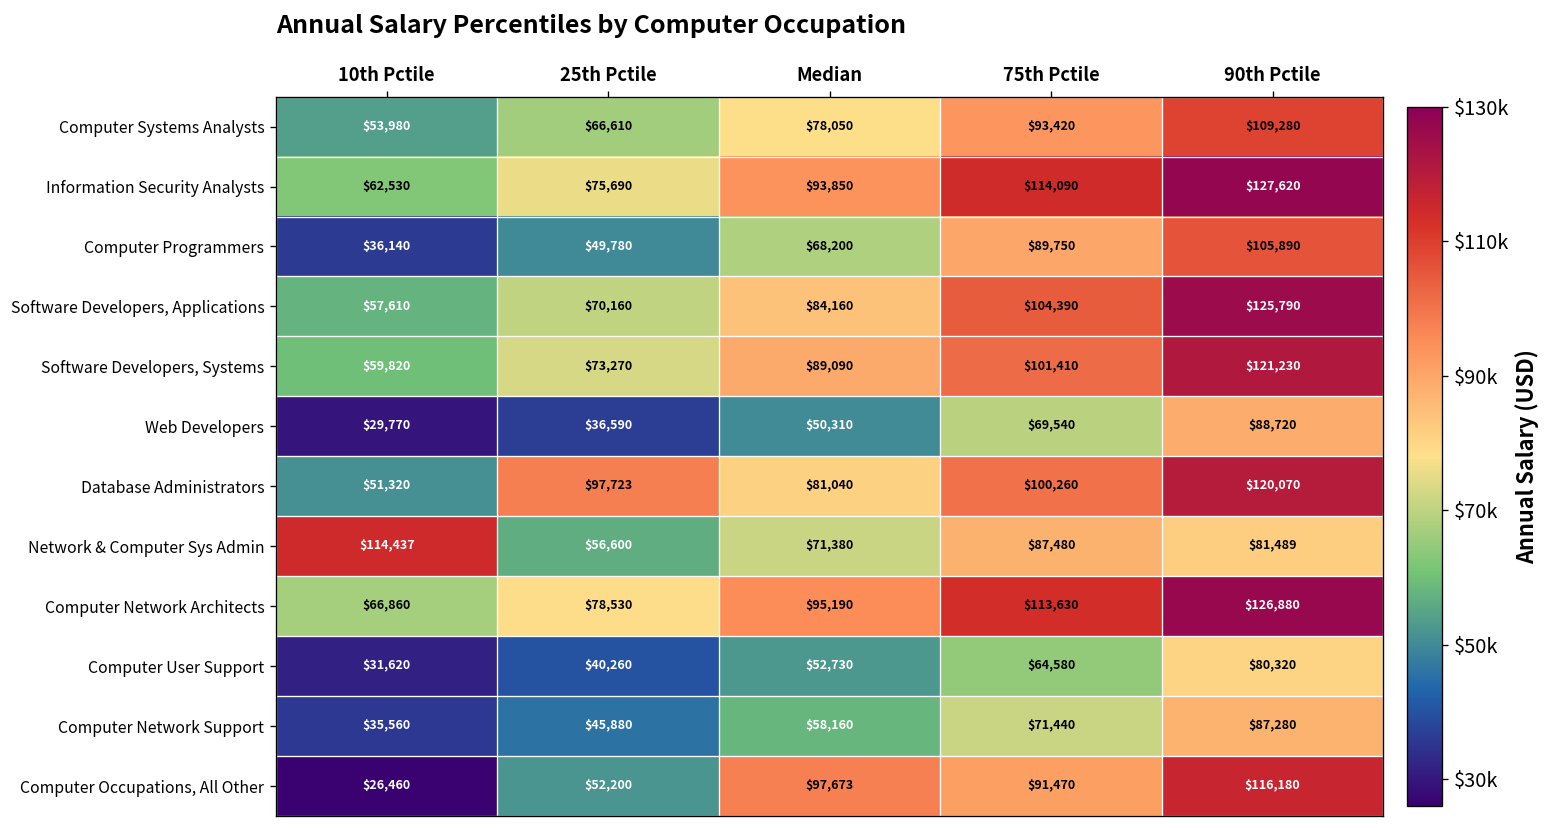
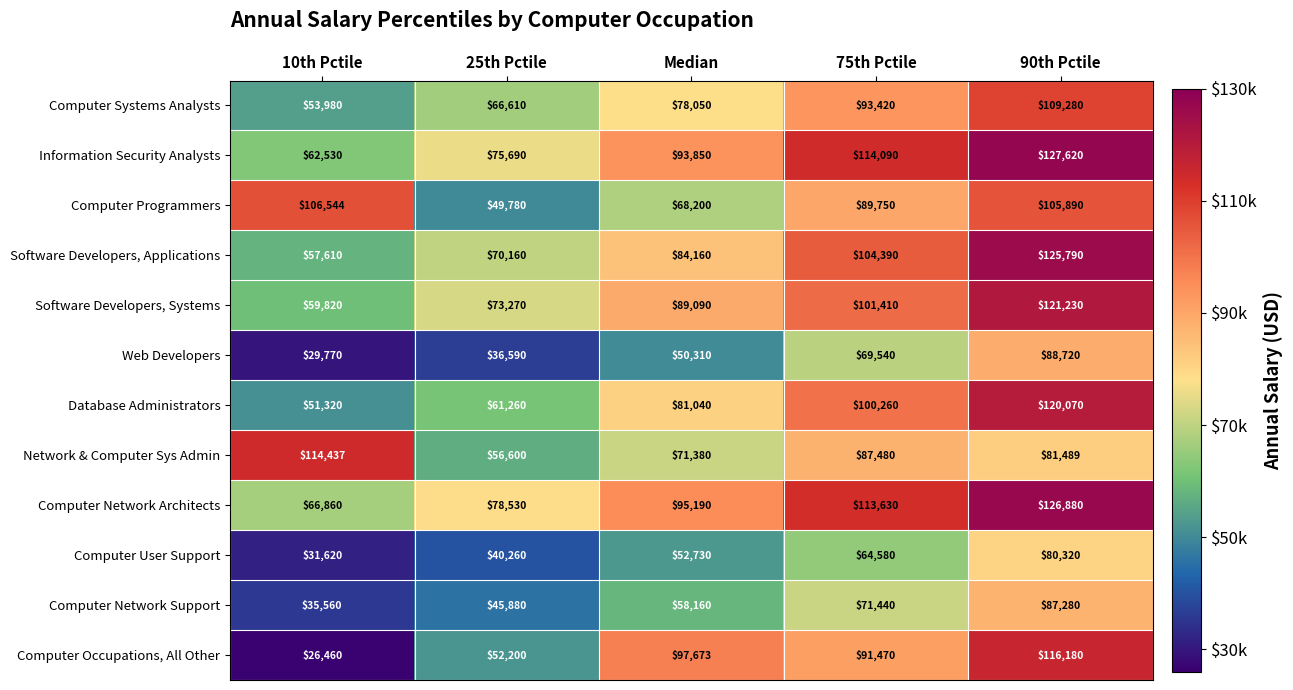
  {
    "Computer Systems Analysts": {
      "10th Pctile": "$53,980",
      "25th Pctile": "$66,610",
      "Median": "$78,050",
      "75th Pctile": "$93,420",
      "90th Pctile": "$109,280"
    },
    "Information Security Analysts": {
      "10th Pctile": "$62,530",
      "25th Pctile": "$75,690",
      "Median": "$93,850",
      "75th Pctile": "$114,090",
      "90th Pctile": "$127,620"
    },
    "Computer Programmers": {
-     "10th Pctile": "$36,140",
+     "10th Pctile": "$106,544",
      "25th Pctile": "$49,780",
      "Median": "$68,200",
      "75th Pctile": "$89,750",
      "90th Pctile": "$105,890"
    },
    "Software Developers, Applications": {
      "10th Pctile": "$57,610",
      "25th Pctile": "$70,160",
      "Median": "$84,160",
      "75th Pctile": "$104,390",
      "90th Pctile": "$125,790"
    },
    "Software Developers, Systems": {
      "10th Pctile": "$59,820",
      "25th Pctile": "$73,270",
      "Median": "$89,090",
      "75th Pctile": "$101,410",
      "90th Pctile": "$121,230"
    },
    "Web Developers": {
      "10th Pctile": "$29,770",
      "25th Pctile": "$36,590",
      "Median": "$50,310",
      "75th Pctile": "$69,540",
      "90th Pctile": "$88,720"
    },
    "Database Administrators": {
      "10th Pctile": "$51,320",
-     "25th Pctile": "$97,723",
+     "25th Pctile": "$61,260",
      "Median": "$81,040",
      "75th Pctile": "$100,260",
      "90th Pctile": "$120,070"
    },
    "Network & Computer Sys Admin": {
      "10th Pctile": "$114,437",
      "25th Pctile": "$56,600",
      "Median": "$71,380",
      "75th Pctile": "$87,480",
      "90th Pctile": "$81,489"
    },
    "Computer Network Architects": {
      "10th Pctile": "$66,860",
      "25th Pctile": "$78,530",
      "Median": "$95,190",
      "75th Pctile": "$113,630",
      "90th Pctile": "$126,880"
    },
    "Computer User Support": {
      "10th Pctile": "$31,620",
      "25th Pctile": "$40,260",
      "Median": "$52,730",
      "75th Pctile": "$64,580",
      "90th Pctile": "$80,320"
    },
    "Computer Network Support": {
      "10th Pctile": "$35,560",
      "25th Pctile": "$45,880",
      "Median": "$58,160",
      "75th Pctile": "$71,440",
      "90th Pctile": "$87,280"
    },
    "Computer Occupations, All Other": {
      "10th Pctile": "$26,460",
      "25th Pctile": "$52,200",
      "Median": "$97,673",
      "75th Pctile": "$91,470",
      "90th Pctile": "$116,180"
    }
  }
